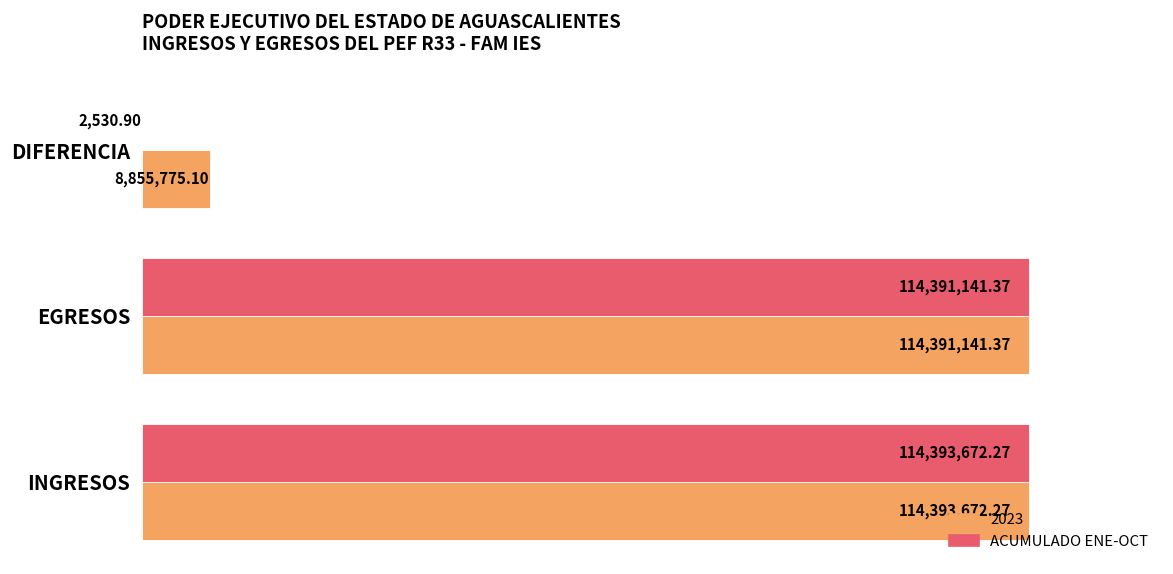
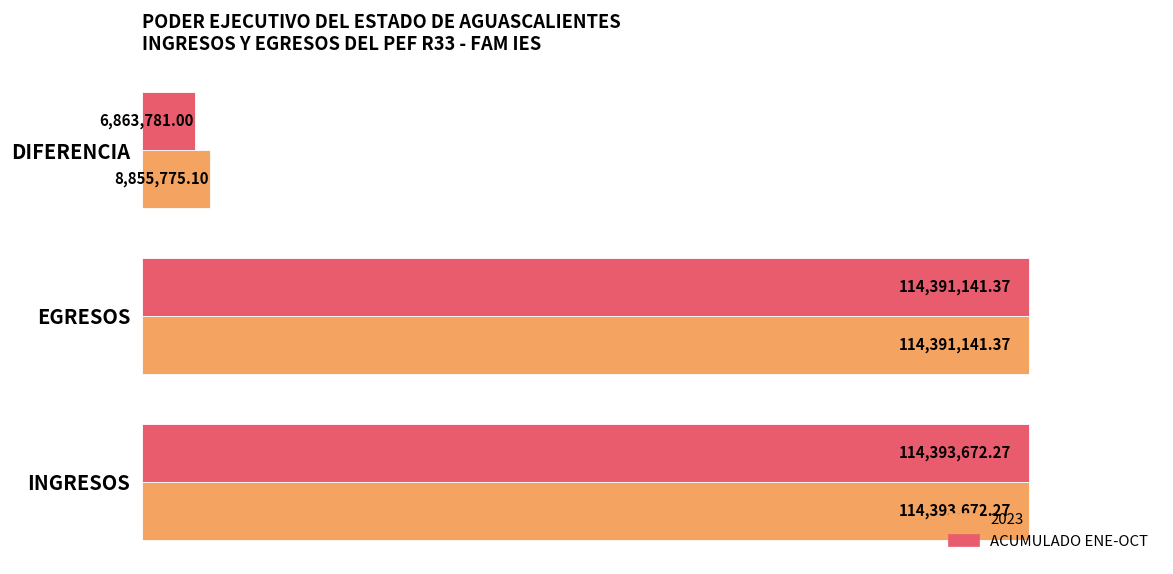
  {
    "2023": {
      "DIFERENCIA": "8,855,775.10",
      "EGRESOS": "114,391,141.37",
      "INGRESOS": "114,393,672.27"
    },
    "ACUMULADO ENE-OCT": {
-     "DIFERENCIA": "2,530.90",
+     "DIFERENCIA": "6,863,781.00",
      "EGRESOS": "114,391,141.37",
      "INGRESOS": "114,393,672.27"
    }
  }
